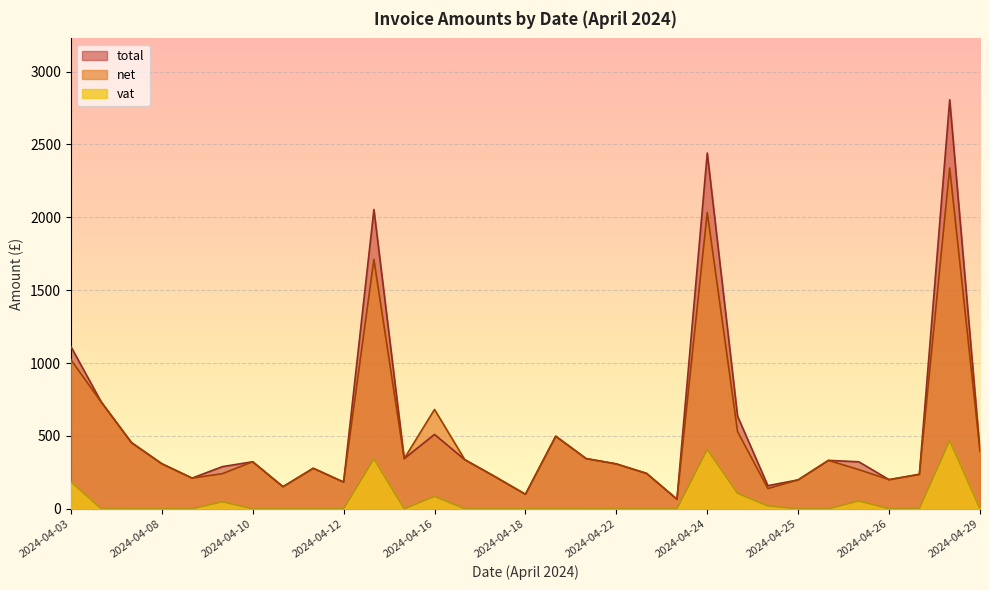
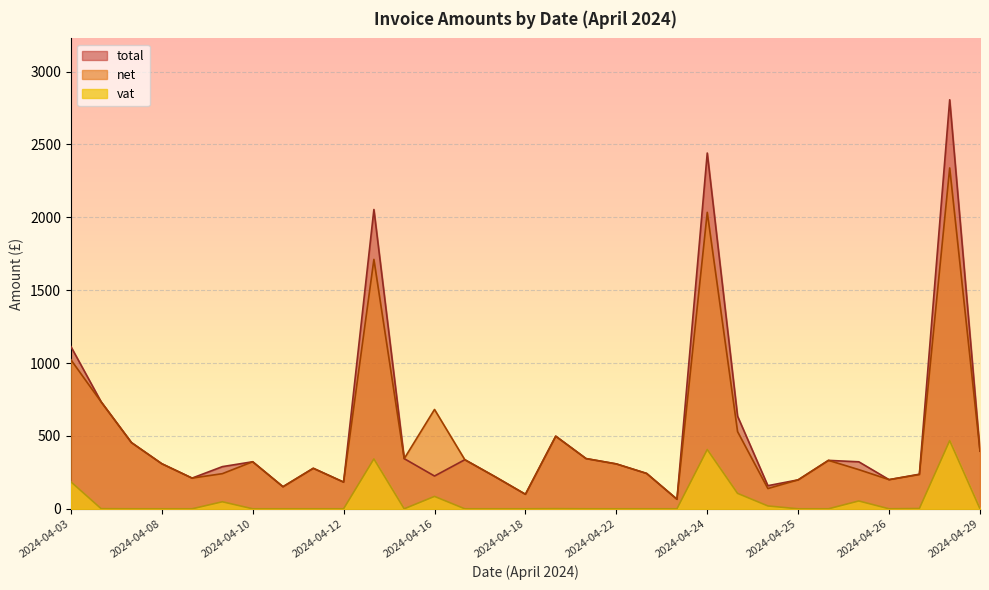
  {
    "total": {
      "2024-04-03": 1110,
-     "2024-04-16": 510
+     "2024-04-16": 220
    },
    "net": {
      "2024-04-03": 1020,
      "2024-04-16": 680
    },
    "vat": {
      "2024-04-03": 190,
      "2024-04-16": 90
    }
  }
